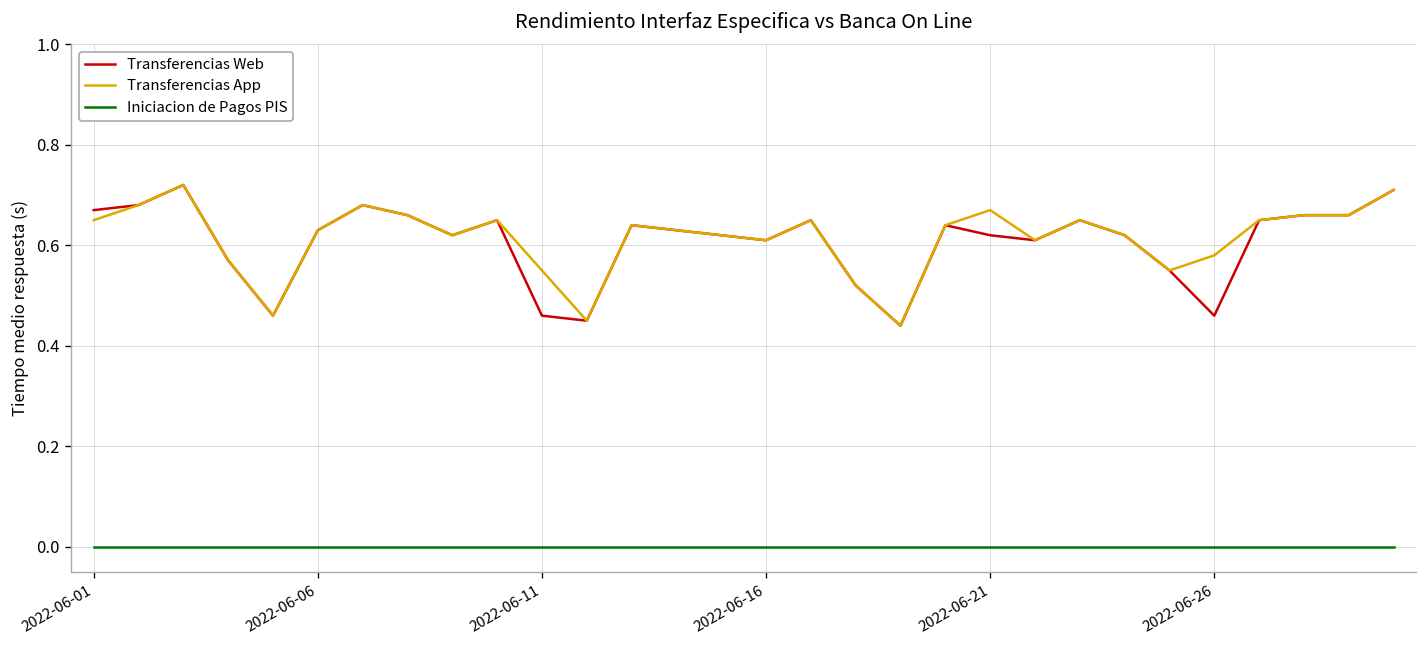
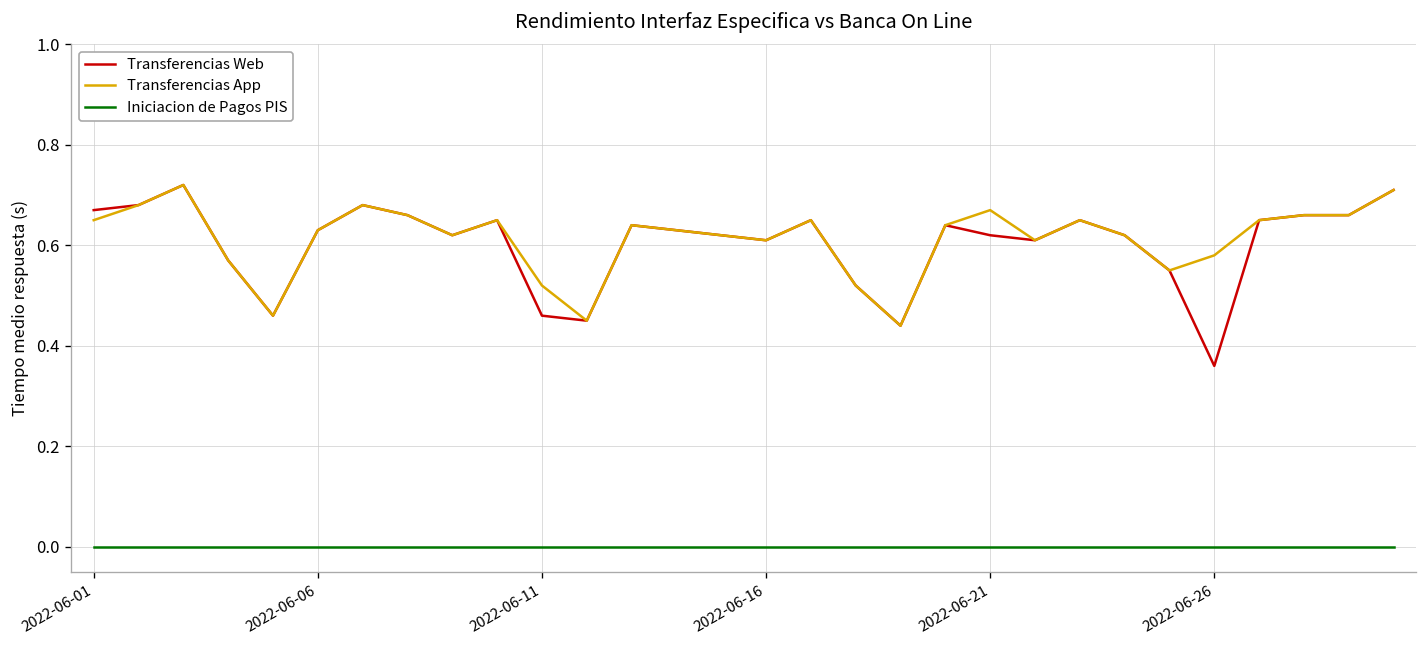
  {
    "Transferencias Web": {
      "2022-06-01": 0.67,
      "2022-06-11": 0.46,
      "2022-06-21": 0.62,
-     "2022-06-26": 0.46
+     "2022-06-26": 0.36
    },
    "Transferencias App": {
      "2022-06-01": 0.65,
-     "2022-06-11": 0.55,
+     "2022-06-11": 0.52,
      "2022-06-21": 0.67,
      "2022-06-26": 0.58
    },
    "Iniciacion de Pagos PIS": {
      "2022-06-01": 0.00,
      "2022-06-06": 0.00,
      "2022-06-11": 0.00,
      "2022-06-16": 0.00,
      "2022-06-21": 0.00,
      "2022-06-26": 0.00
    }
  }
